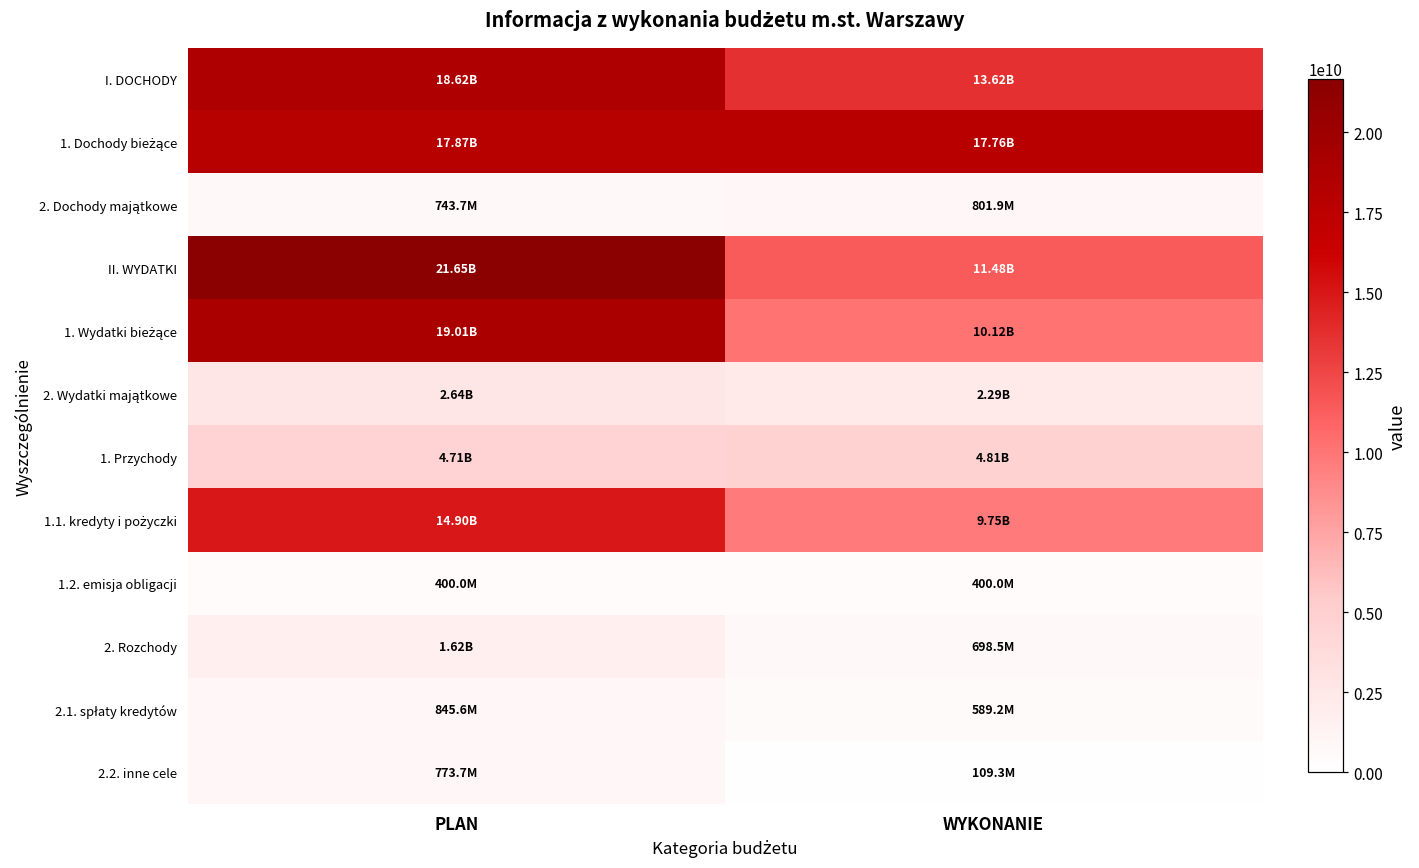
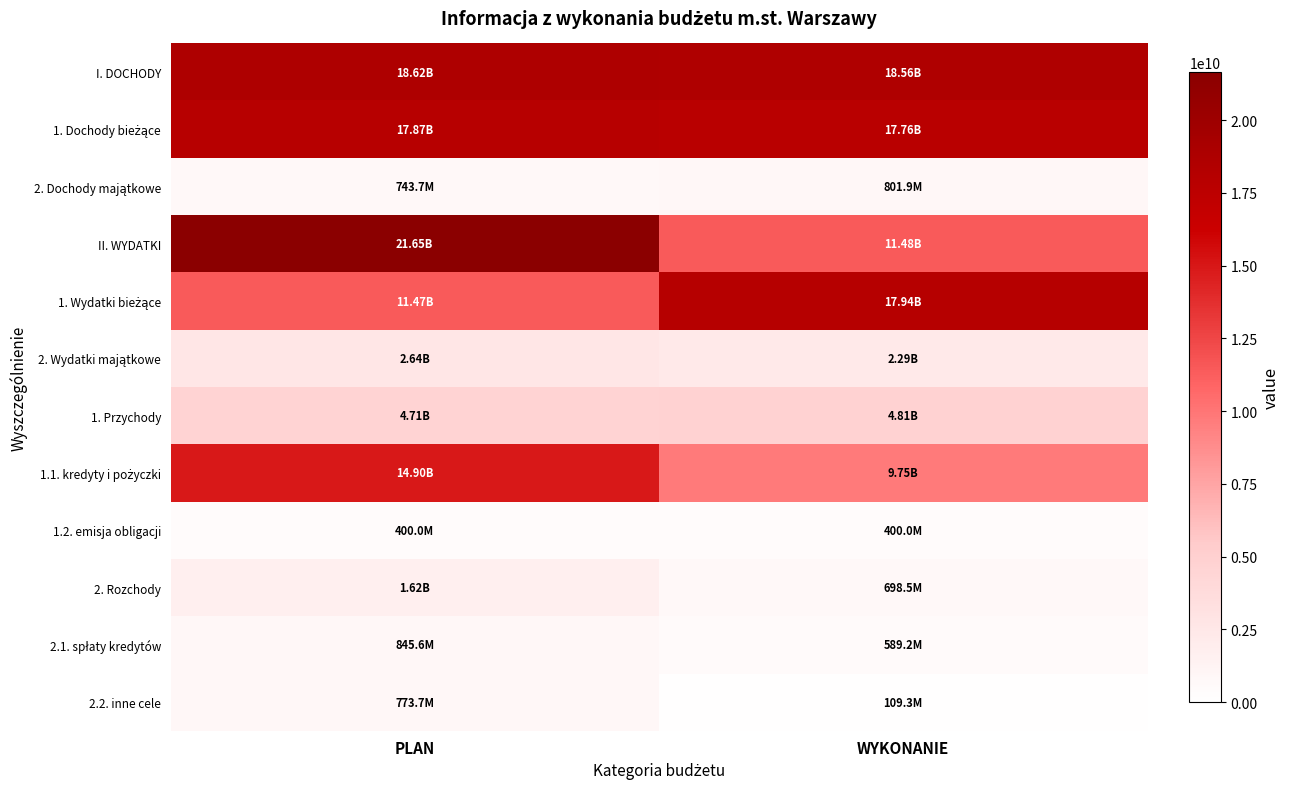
  {
    "I. DOCHODY": {
      "PLAN": "18.62B",
-     "WYKONANIE": "13.62B"
+     "WYKONANIE": "18.56B"
    },
    "1. Dochody bieżące": {
      "PLAN": "17.87B",
      "WYKONANIE": "17.76B"
    },
    "2. Dochody majątkowe": {
      "PLAN": "743.7M",
      "WYKONANIE": "801.9M"
    },
    "II. WYDATKI": {
      "PLAN": "21.65B",
      "WYKONANIE": "11.48B"
    },
    "1. Wydatki bieżące": {
-     "PLAN": "19.01B",
-     "WYKONANIE": "10.12B"
+     "PLAN": "11.47B",
+     "WYKONANIE": "17.94B"
    },
    "2. Wydatki majątkowe": {
      "PLAN": "2.64B",
      "WYKONANIE": "2.29B"
    },
    "1. Przychody": {
      "PLAN": "4.71B",
      "WYKONANIE": "4.81B"
    },
    "1.1. kredyty i pożyczki": {
      "PLAN": "14.90B",
      "WYKONANIE": "9.75B"
    },
    "1.2. emisja obligacji": {
      "PLAN": "400.0M",
      "WYKONANIE": "400.0M"
    },
    "2. Rozchody": {
      "PLAN": "1.62B",
      "WYKONANIE": "698.5M"
    },
    "2.1. spłaty kredytów": {
      "PLAN": "845.6M",
      "WYKONANIE": "589.2M"
    },
    "2.2. inne cele": {
      "PLAN": "773.7M",
      "WYKONANIE": "109.3M"
    }
  }
